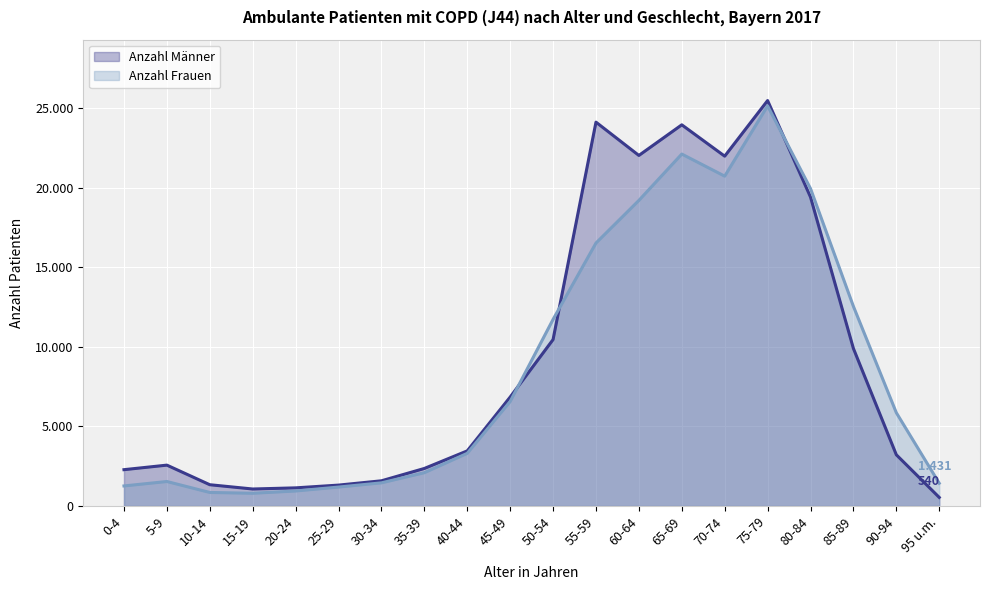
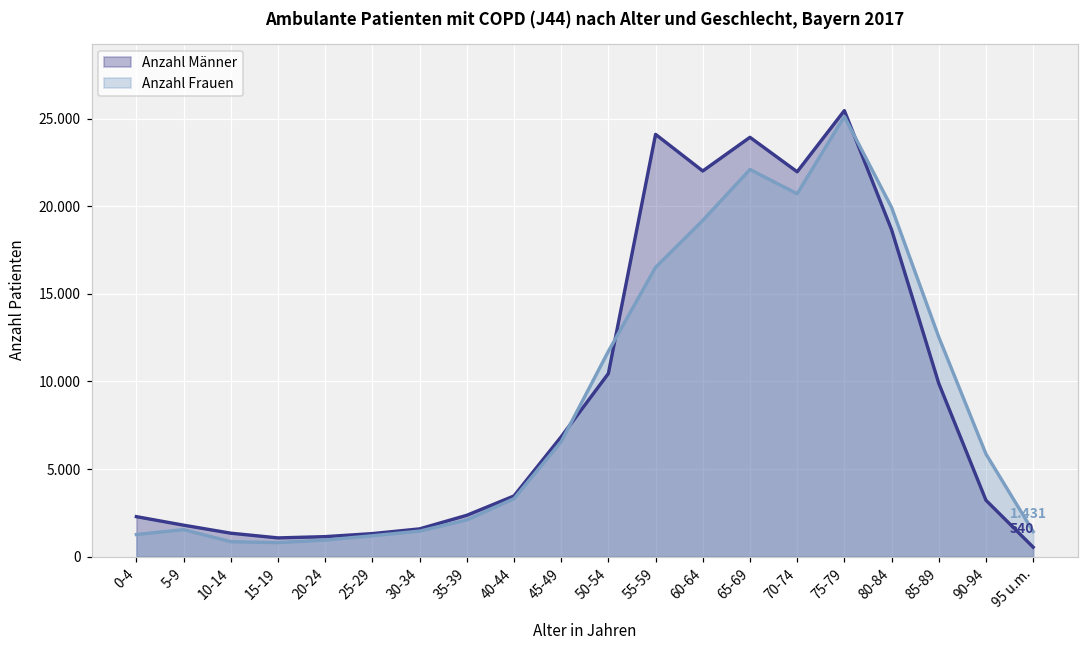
  {
    "Anzahl Männer": {
      "0-4": 2.3,
-     "5-9": 2.6,
+     "5-9": 1.8,
      "10-14": 1.3,
      "15-19": 1.1,
      "20-24": 1.1,
      "35-39": 2.4,
      "45-49": 6.8,
      "50-54": 10.5,
      "55-59": 24.1,
      "60-64": 22.0,
      "65-69": 23.9,
      "70-74": 22.0,
      "75-79": 25.5,
-     "80-84": 19.4,
+     "80-84": 18.7,
      "85-89": 9.9,
      "90-94": 3.2
    },
    "Anzahl Frauen": {
      "0-4": 1.3,
      "5-9": 1.5,
      "10-14": 0.9,
      "15-19": 0.8,
      "20-24": 0.9,
      "35-39": 2.1,
      "45-49": 6.6,
      "50-54": 11.7,
      "55-59": 16.5,
      "60-64": 19.2,
      "65-69": 22.1,
      "70-74": 20.7,
      "75-79": 25.1,
      "80-84": 19.9,
      "85-89": 12.5,
      "90-94": 5.9
    }
  }
